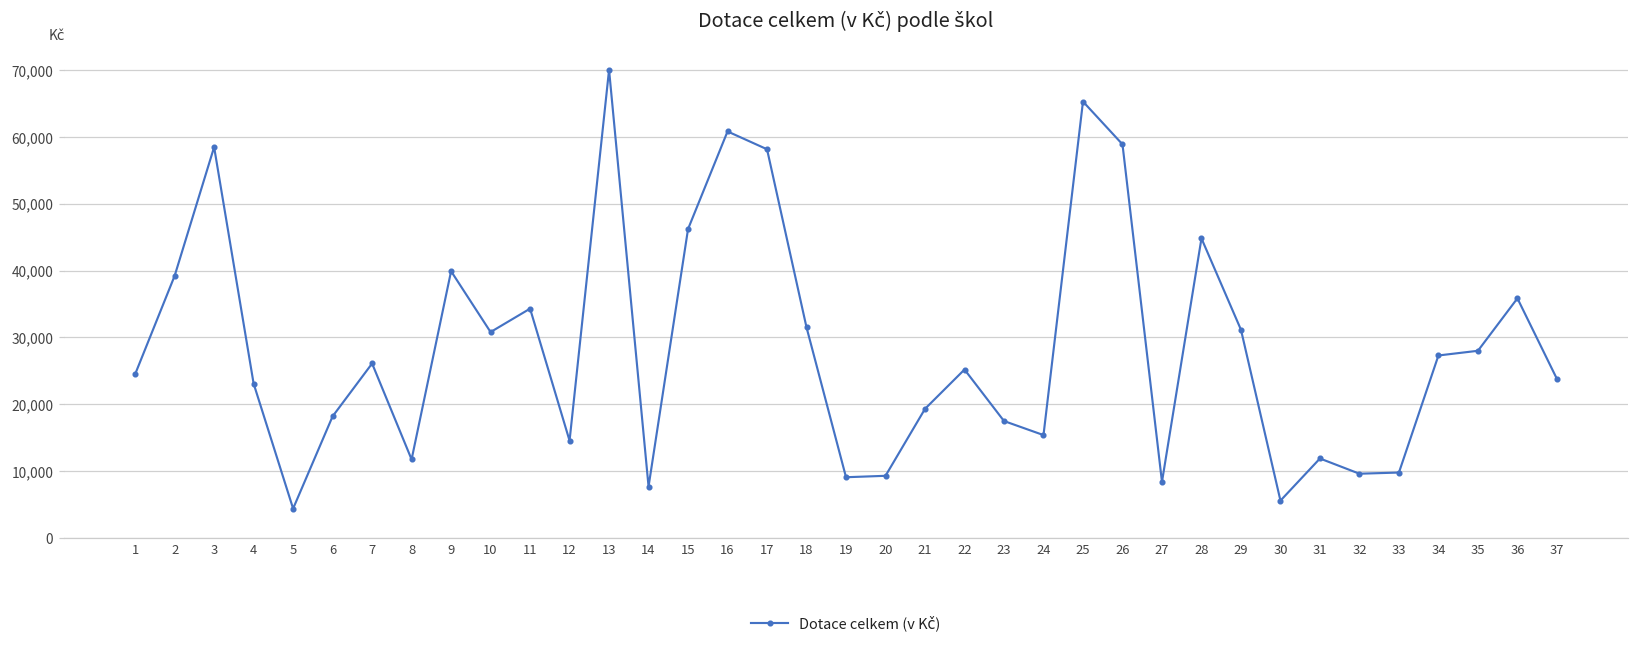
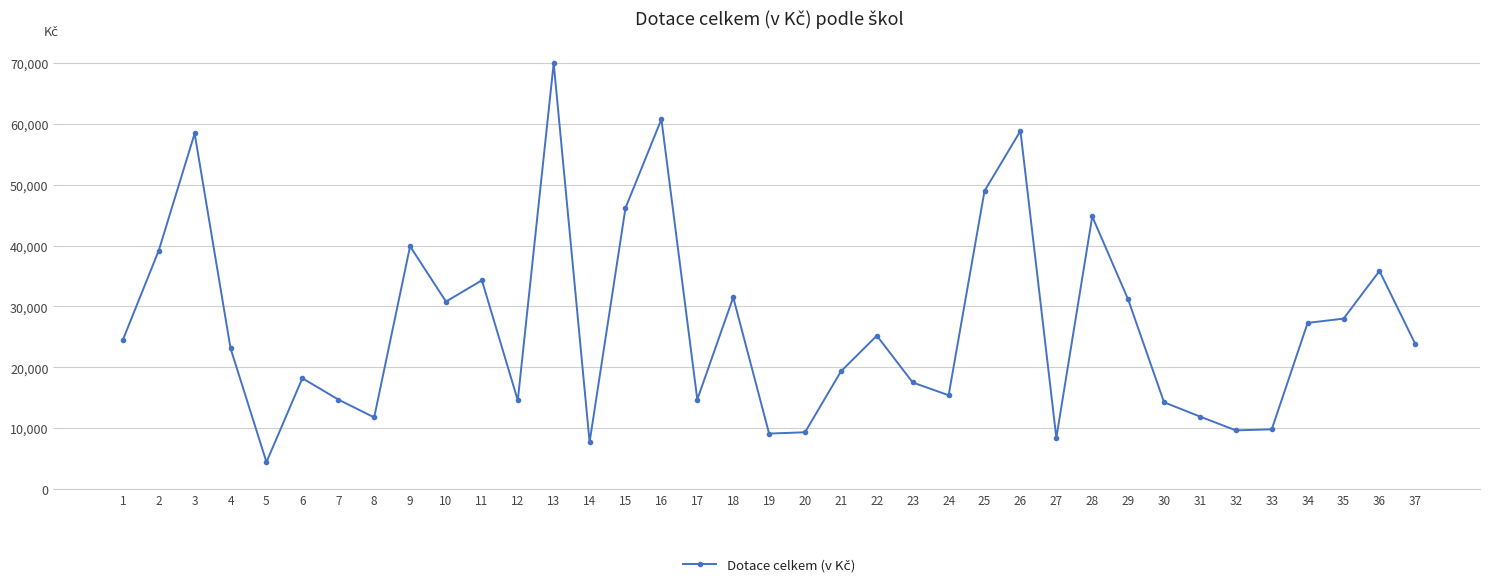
  {
    "1": "25,000",
    "2": "39,000",
    "3": "58,000",
    "4": "23,000",
    "5": "4,000",
    "6": "18,000",
-   "7": "26,000",
+   "7": "15,000",
    "8": "12,000",
    "9": "40,000",
    "10": "31,000",
    "11": "34,000",
    "12": "15,000",
    "13": "70,000",
    "14": "8,000",
    "15": "46,000",
    "16": "61,000",
-   "17": "58,000",
+   "17": "15,000",
    "18": "32,000",
    "19": "9,000",
    "20": "9,000",
    "21": "19,000",
    "22": "25,000",
    "23": "18,000",
    "24": "15,000",
-   "25": "65,000",
+   "25": "49,000",
    "26": "59,000",
    "27": "8,000",
    "28": "45,000",
    "29": "31,000",
-   "30": "6,000",
+   "30": "14,000",
    "31": "12,000",
    "32": "10,000",
    "33": "10,000",
    "34": "27,000",
    "35": "28,000",
    "36": "36,000",
    "37": "24,000"
  }
